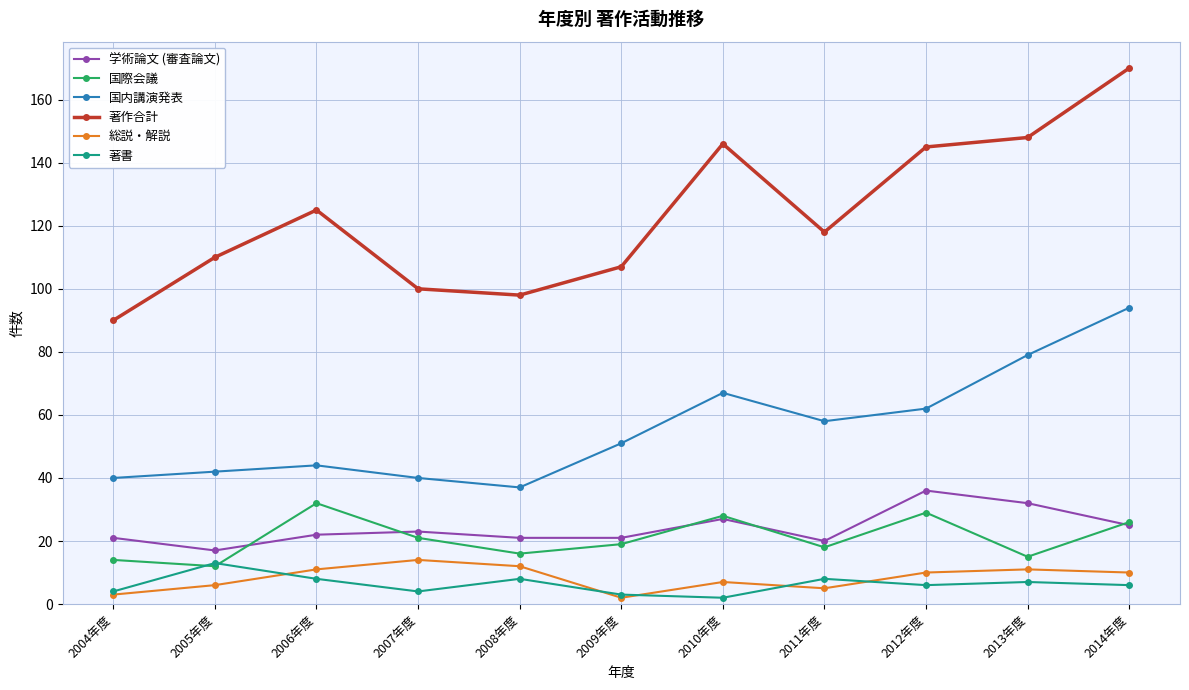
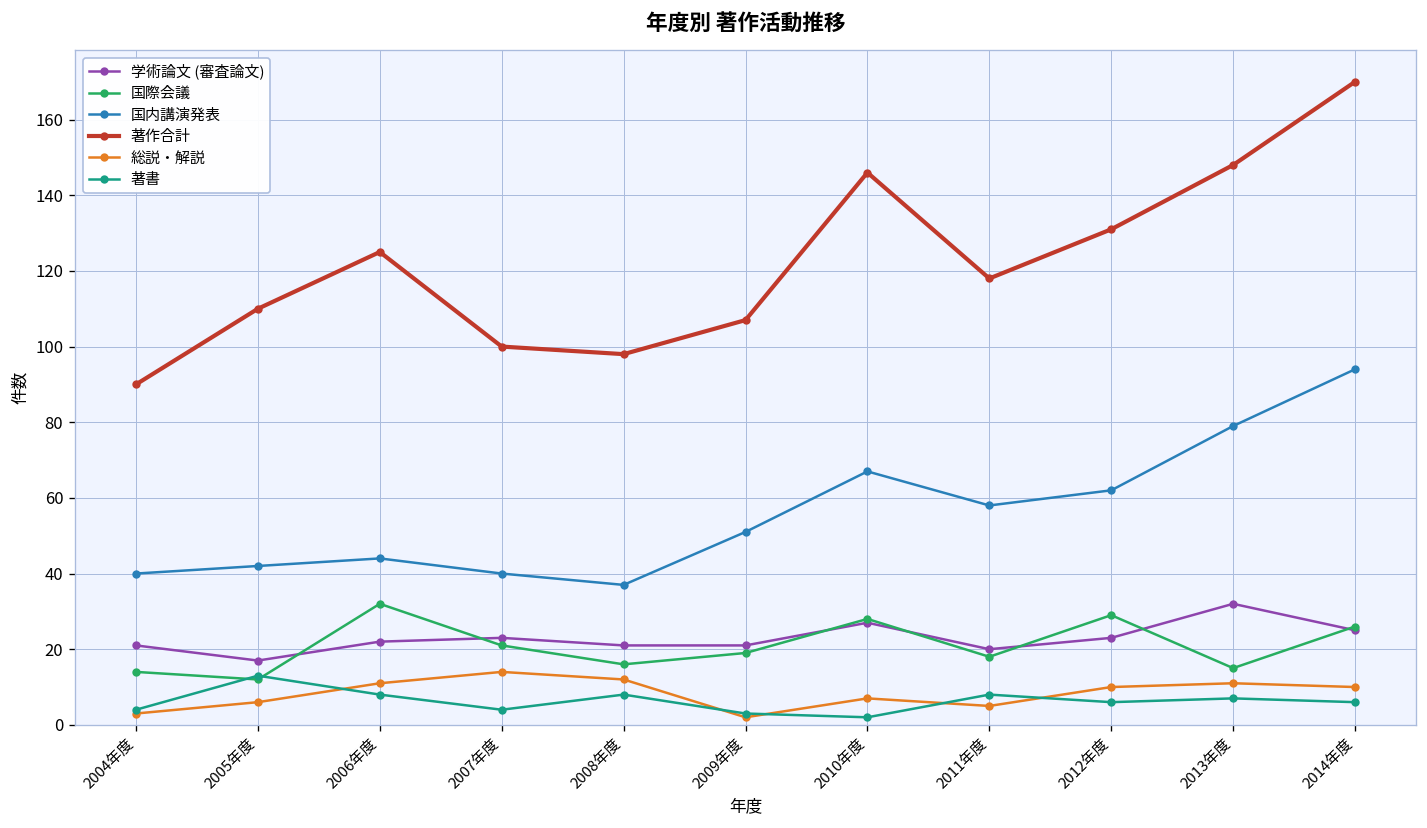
  {
    "学術論文 (審査論文)": {
      "2004年度": 21,
      "2005年度": 17,
      "2006年度": 22,
      "2007年度": 23,
      "2008年度": 21,
      "2009年度": 21,
      "2010年度": 27,
      "2011年度": 20,
-     "2012年度": 36,
+     "2012年度": 23,
      "2013年度": 32,
      "2014年度": 25
    },
    "国内講演発表": {
      "2004年度": 40,
      "2005年度": 42,
      "2006年度": 44,
      "2007年度": 40,
      "2008年度": 37,
      "2009年度": 51,
      "2010年度": 67,
      "2011年度": 58,
      "2012年度": 62,
      "2013年度": 79,
      "2014年度": 94
    },
    "著作合計": {
      "2004年度": 90,
      "2005年度": 110,
      "2006年度": 125,
      "2007年度": 100,
      "2008年度": 98,
      "2009年度": 107,
      "2010年度": 146,
      "2011年度": 118,
-     "2012年度": 145,
+     "2012年度": 131,
      "2013年度": 148,
      "2014年度": 170
    },
    "総説・解説": {
      "2004年度": 3,
      "2005年度": 6,
      "2006年度": 11,
      "2007年度": 14,
      "2008年度": 12,
      "2009年度": 2,
      "2010年度": 7,
      "2011年度": 5,
      "2012年度": 10,
      "2013年度": 11,
      "2014年度": 10
    }
  }
